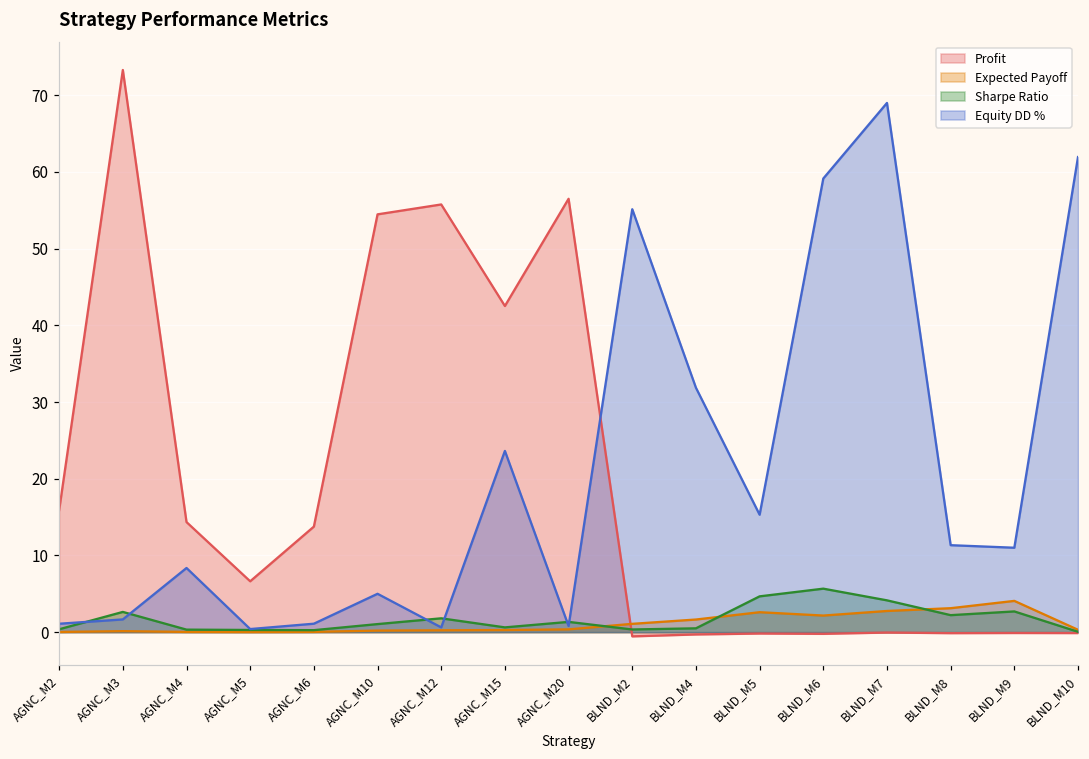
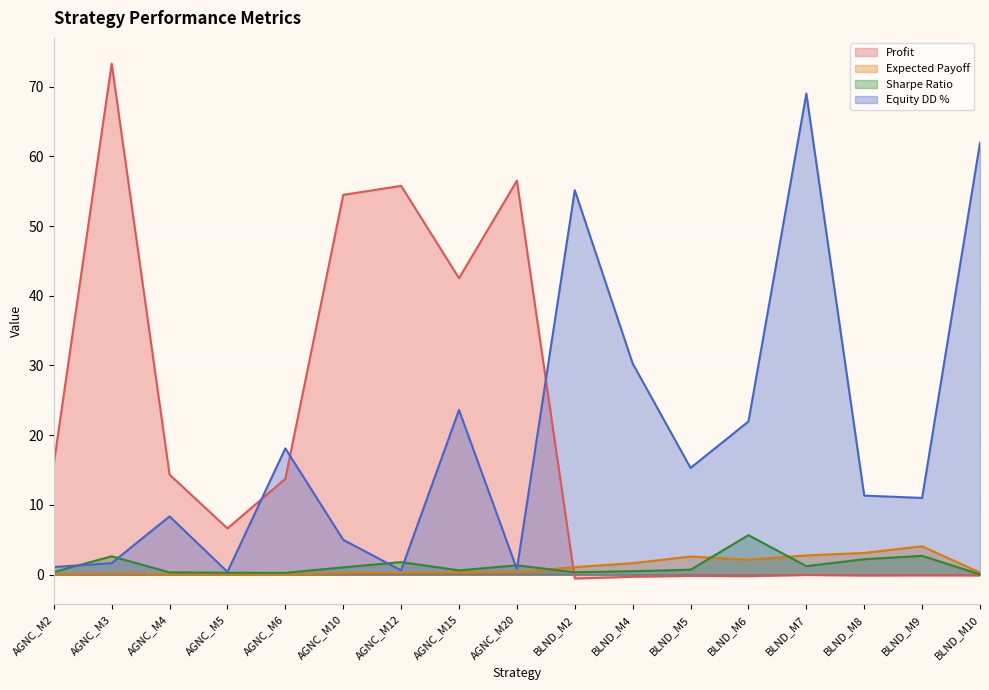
  {
    "Sharpe Ratio": {
      "AGNC_M3": 3,
      "AGNC_M10": 1,
      "AGNC_M12": 2,
      "AGNC_M20": 1,
      "BLND_M4": 0,
-     "BLND_M5": 5,
+     "BLND_M5": 1,
      "BLND_M6": 6,
-     "BLND_M7": 4,
+     "BLND_M7": 1,
      "BLND_M8": 2,
      "BLND_M9": 3
    },
    "Equity DD %": {
      "AGNC_M2": 1,
      "AGNC_M3": 2,
      "AGNC_M4": 8,
-     "AGNC_M6": 1,
+     "AGNC_M6": 18,
      "AGNC_M10": 5,
      "AGNC_M12": 1,
      "AGNC_M15": 24,
      "AGNC_M20": 1,
      "BLND_M2": 55,
-     "BLND_M4": 32,
+     "BLND_M4": 30,
      "BLND_M5": 15,
-     "BLND_M6": 59,
+     "BLND_M6": 22,
      "BLND_M7": 69,
      "BLND_M8": 11,
      "BLND_M9": 11,
      "BLND_M10": 62
    }
  }
